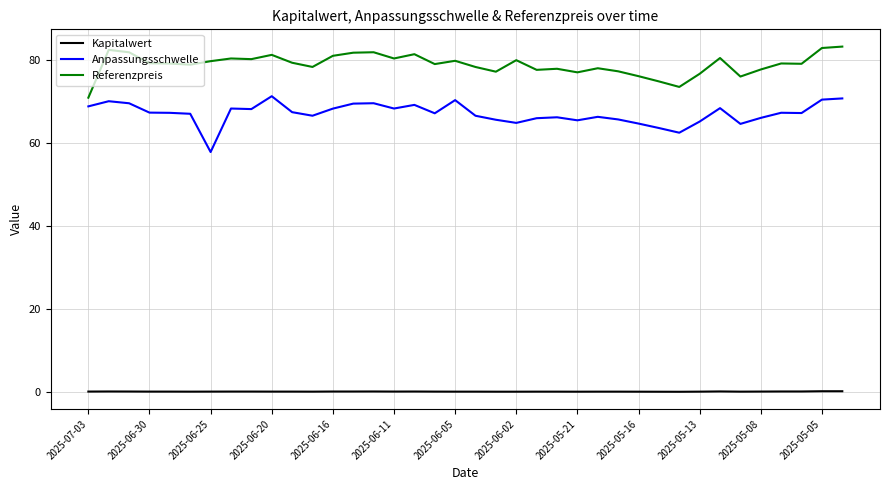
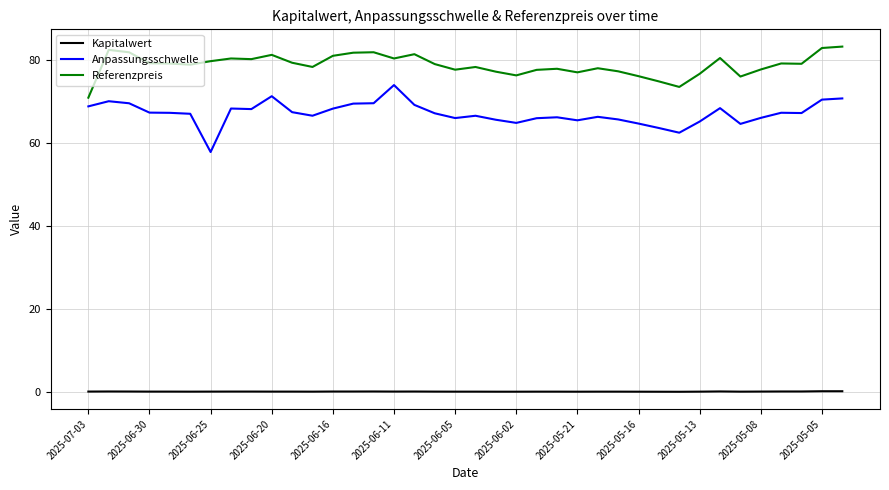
  {
    "Kapitalwert": {
      "2025-07-03": 0,
      "2025-06-30": 0,
      "2025-06-25": 0,
      "2025-06-20": 0,
      "2025-06-16": 0,
      "2025-06-11": 0,
      "2025-06-05": 0,
      "2025-06-02": 0,
      "2025-05-21": 0,
      "2025-05-16": 0,
      "2025-05-13": 0,
      "2025-05-08": 0,
      "2025-05-05": 0
    },
    "Anpassungsschwelle": {
      "2025-07-03": 69,
      "2025-06-30": 67,
      "2025-06-25": 58,
      "2025-06-20": 71,
      "2025-06-16": 68,
-     "2025-06-11": 68,
-     "2025-06-05": 70,
+     "2025-06-11": 74,
+     "2025-06-05": 66,
      "2025-06-02": 65,
      "2025-05-21": 65,
      "2025-05-16": 65,
      "2025-05-13": 65,
      "2025-05-08": 66,
      "2025-05-05": 70
    },
    "Referenzpreis": {
      "2025-07-03": 71,
      "2025-06-25": 80,
      "2025-06-20": 81,
      "2025-06-16": 81,
      "2025-06-11": 80,
-     "2025-06-05": 80,
-     "2025-06-02": 80,
+     "2025-06-05": 78,
+     "2025-06-02": 76,
      "2025-05-21": 77,
      "2025-05-16": 76,
      "2025-05-13": 77,
      "2025-05-08": 78,
      "2025-05-05": 83
    }
  }
